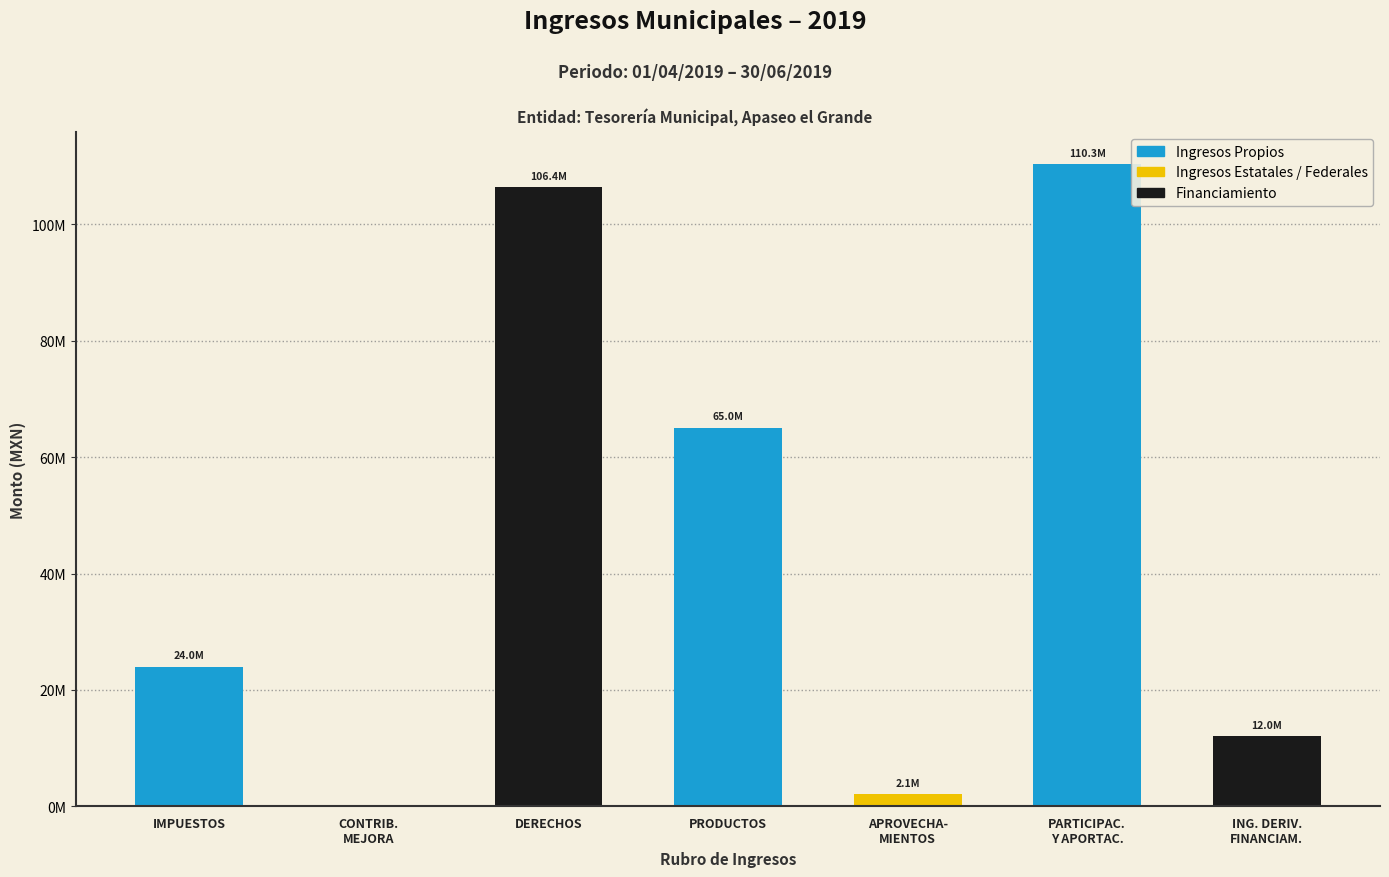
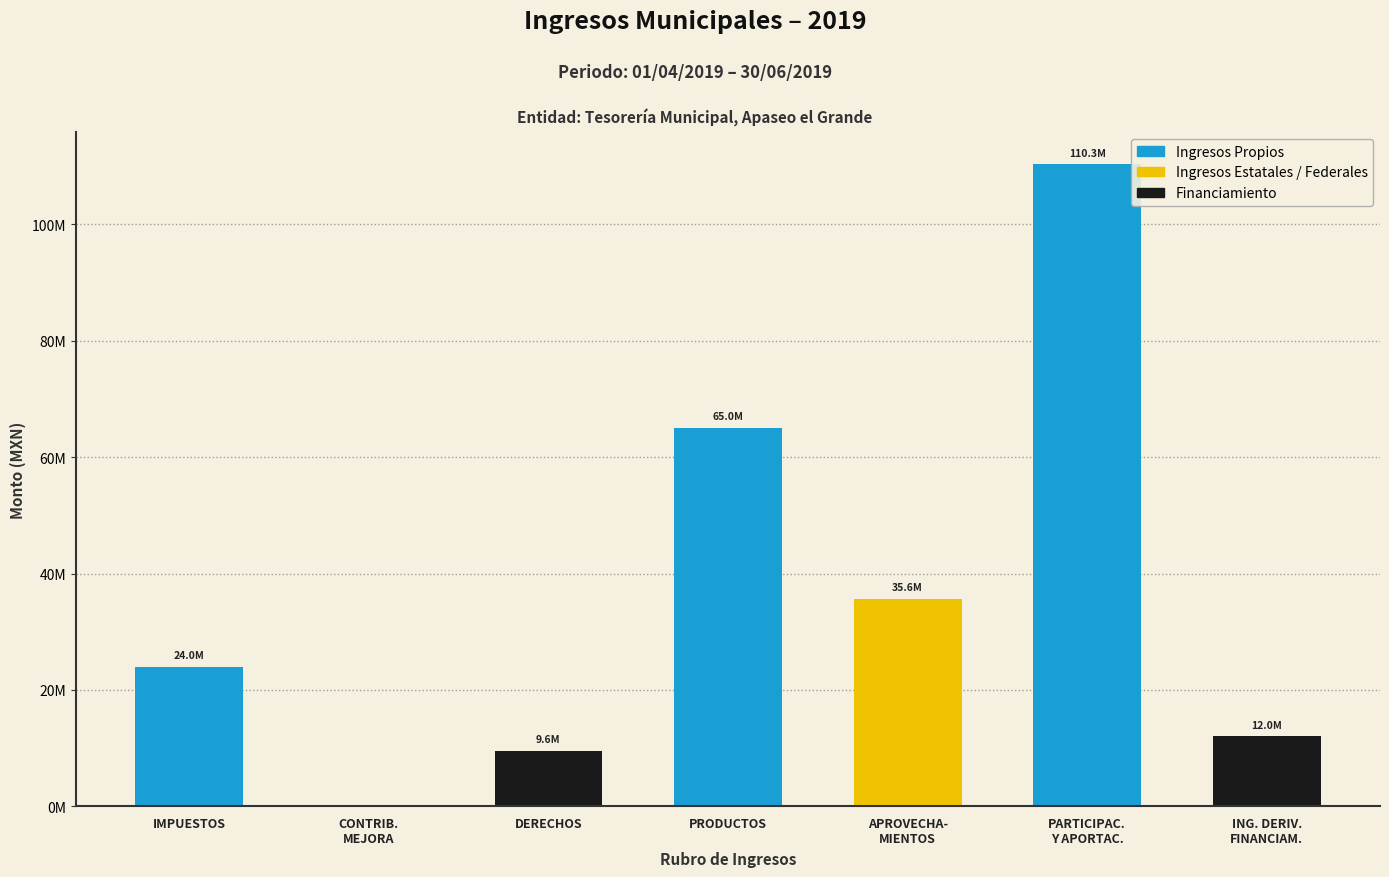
  {
    "IMPUESTOS": "24.0M",
-   "DERECHOS": "106.4M",
+   "DERECHOS": "9.6M",
    "PRODUCTOS": "65.0M",
-   "APROVECHA- MIENTOS": "2.1M",
+   "APROVECHA- MIENTOS": "35.6M",
    "PARTICIPAC. Y APORTAC.": "110.3M",
    "ING. DERIV. FINANCIAM.": "12.0M"
  }
